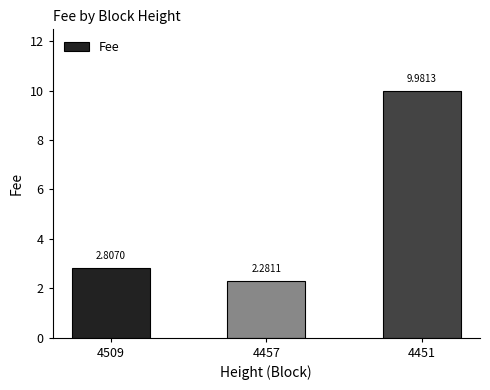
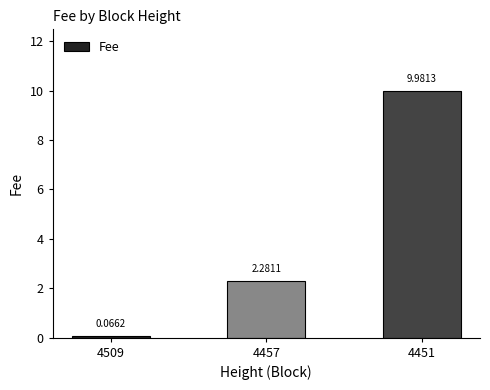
  {
-   "4509": 2.8070,
+   "4509": 0.0662,
    "4457": 2.2811,
    "4451": 9.9813
  }
